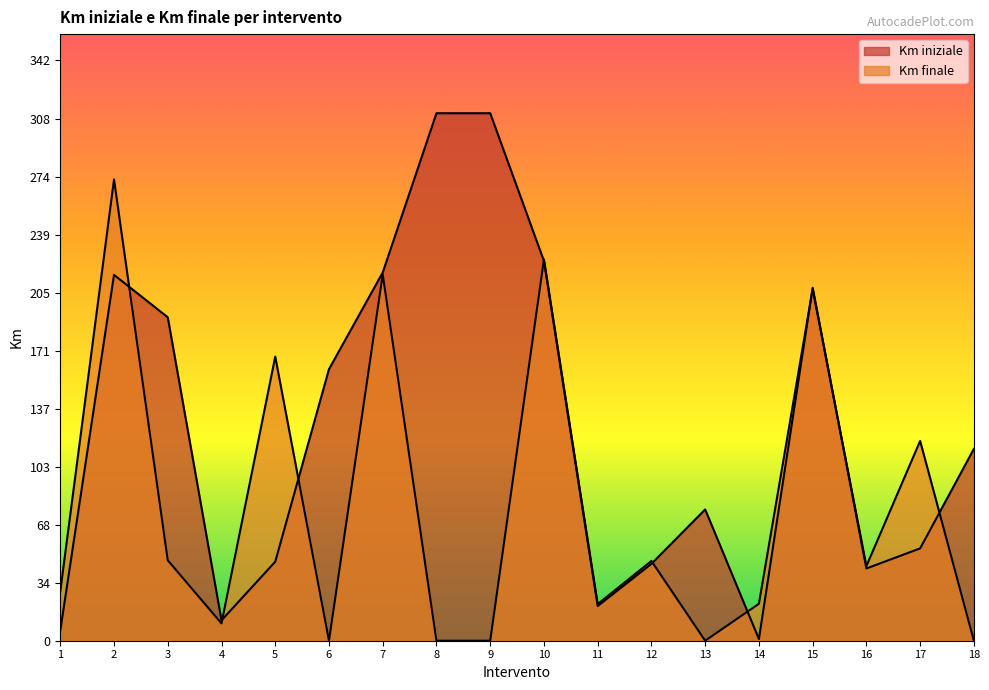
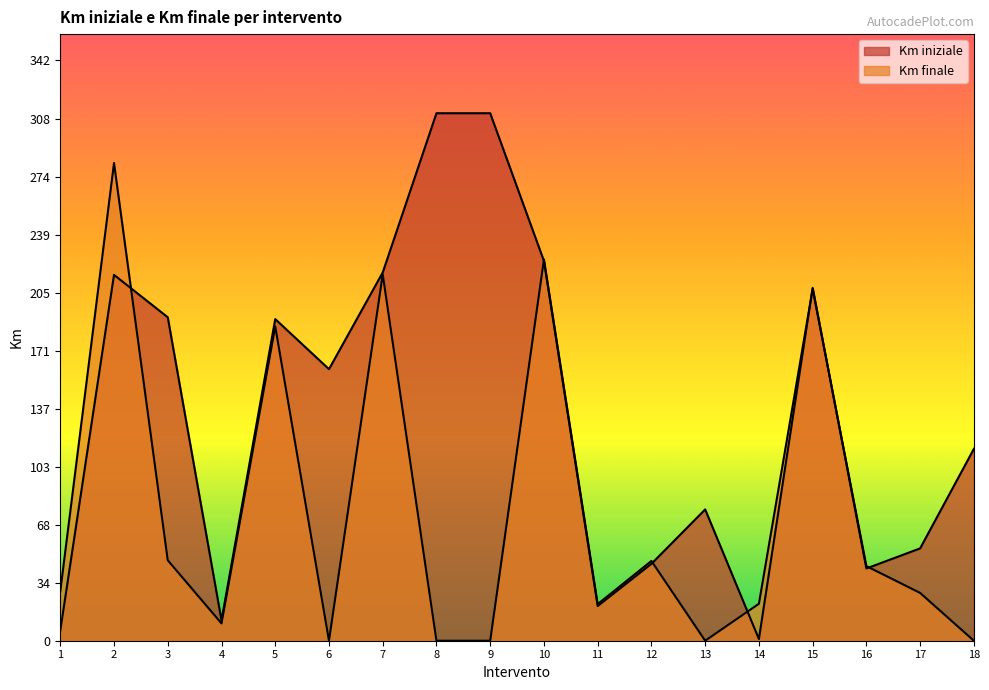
  {
    "Km iniziale": {
      "1": 6,
      "2": 216,
      "3": 191,
      "4": 12,
-     "5": 47,
+     "5": 190,
      "6": 160,
      "8": 311,
      "9": 311,
      "12": 45,
      "13": 77,
      "14": 1,
      "17": 54,
      "18": 113
    },
    "Km finale": {
      "1": 29,
-     "2": 272,
+     "2": 282,
      "3": 47,
      "4": 10,
-     "5": 168,
+     "5": 185,
      "6": 0,
      "8": 0,
      "9": 0,
      "12": 47,
      "13": 0,
      "14": 22,
-     "17": 118,
+     "17": 28,
      "18": 0
    }
  }
